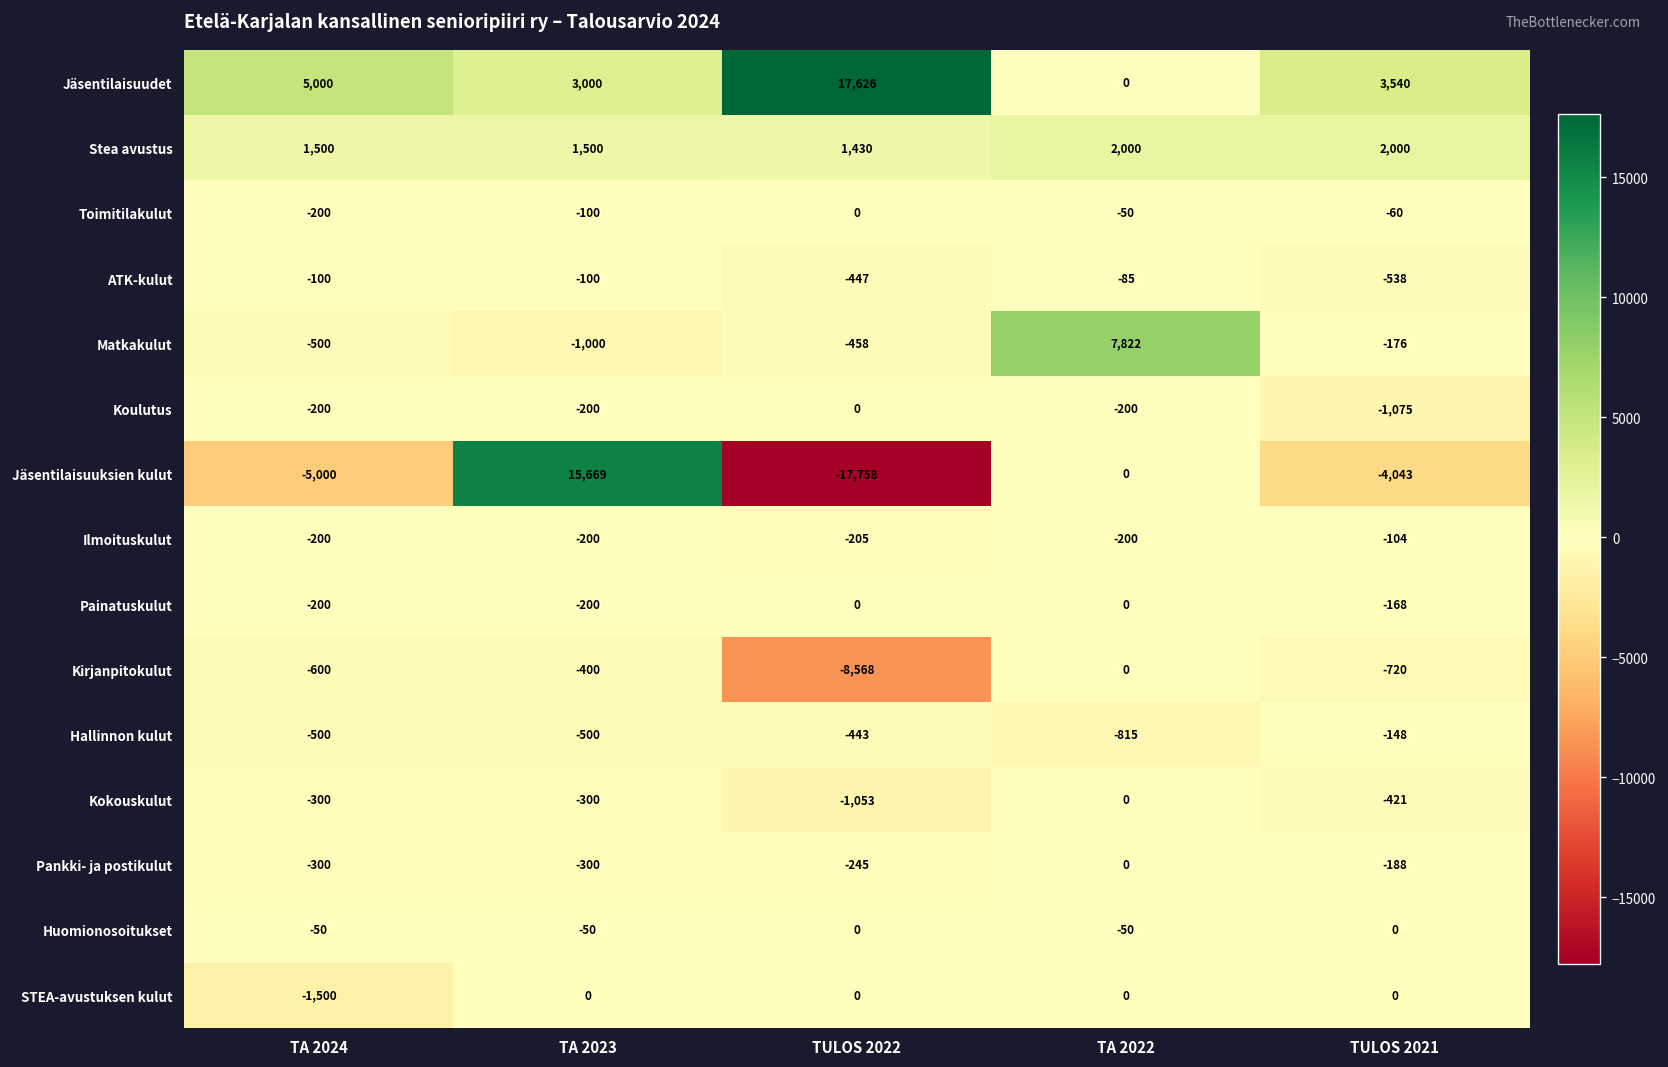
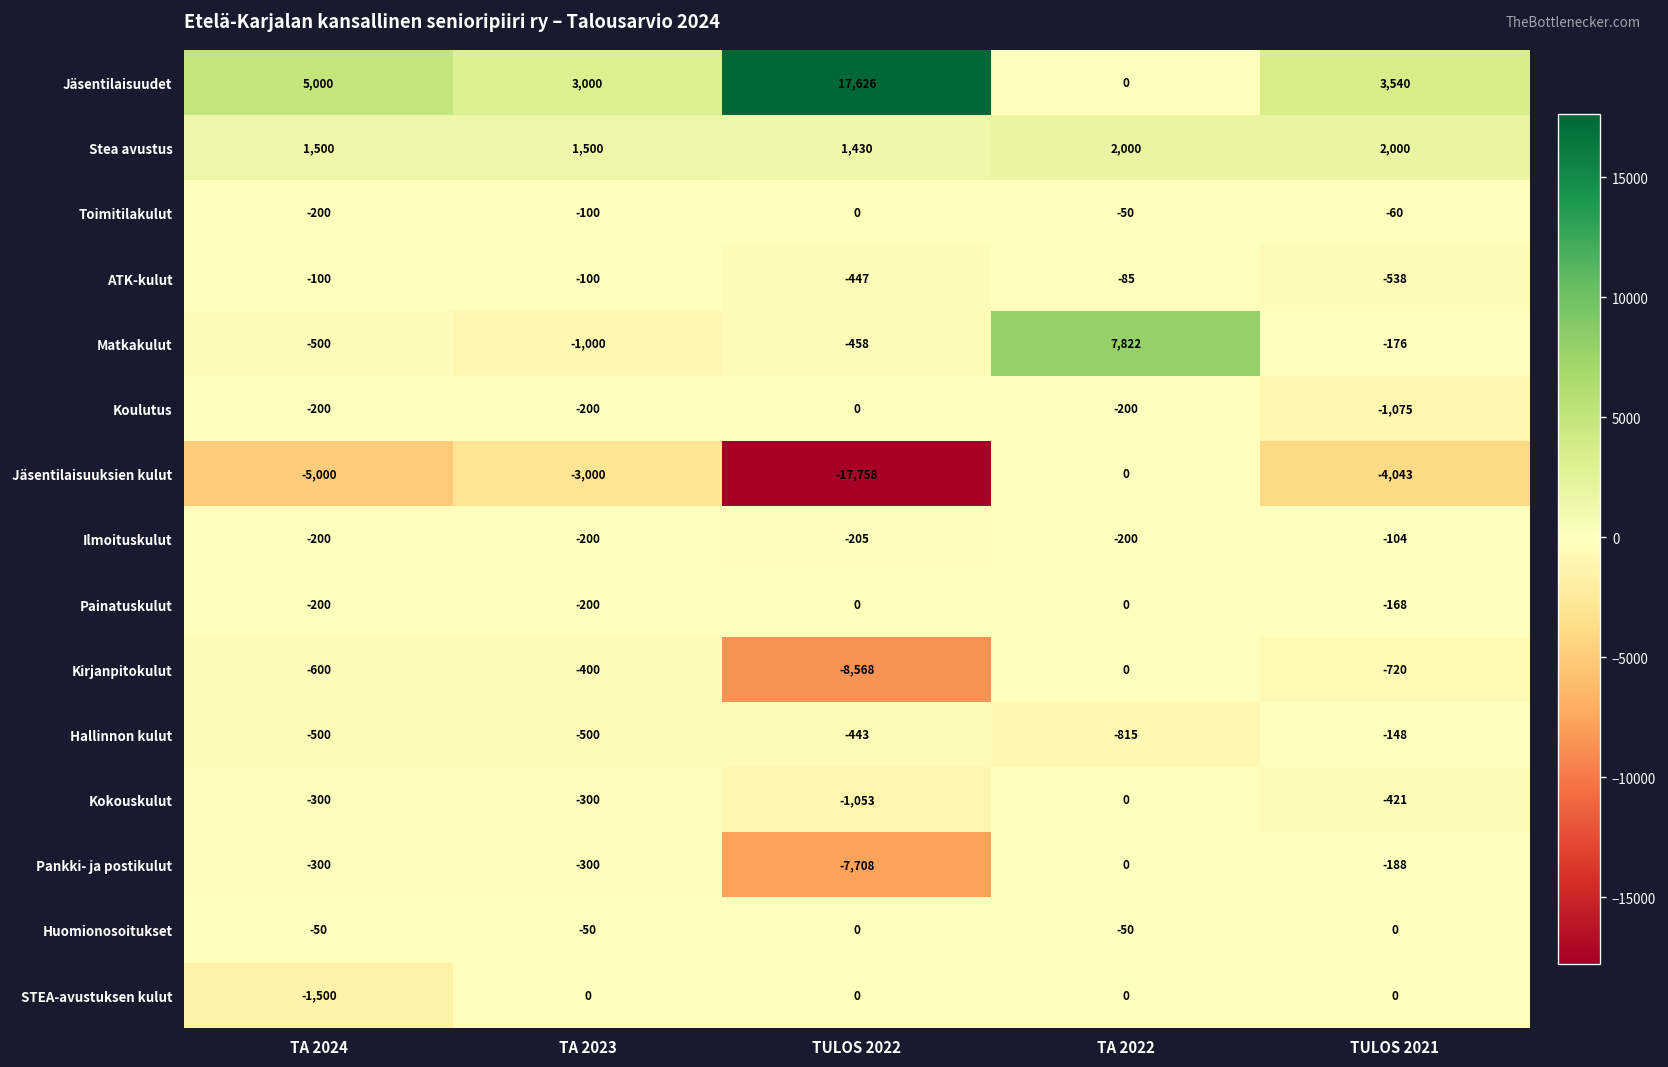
  {
    "Jäsentilaisuudet": {
      "TA 2024": "5,000",
      "TA 2023": "3,000",
      "TULOS 2022": "17,626",
      "TA 2022": "0",
      "TULOS 2021": "3,540"
    },
    "Stea avustus": {
      "TA 2024": "1,500",
      "TA 2023": "1,500",
      "TULOS 2022": "1,430",
      "TA 2022": "2,000",
      "TULOS 2021": "2,000"
    },
    "Toimitilakulut": {
      "TA 2024": "-200",
      "TA 2023": "-100",
      "TULOS 2022": "0",
      "TA 2022": "-50",
      "TULOS 2021": "-60"
    },
    "ATK-kulut": {
      "TA 2024": "-100",
      "TA 2023": "-100",
      "TULOS 2022": "-447",
      "TA 2022": "-85",
      "TULOS 2021": "-538"
    },
    "Matkakulut": {
      "TA 2024": "-500",
      "TA 2023": "-1,000",
      "TULOS 2022": "-458",
      "TA 2022": "7,822",
      "TULOS 2021": "-176"
    },
    "Koulutus": {
      "TA 2024": "-200",
      "TA 2023": "-200",
      "TULOS 2022": "0",
      "TA 2022": "-200",
      "TULOS 2021": "-1,075"
    },
    "Jäsentilaisuuksien kulut": {
      "TA 2024": "-5,000",
-     "TA 2023": "15,669",
+     "TA 2023": "-3,000",
      "TULOS 2022": "-17,758",
      "TA 2022": "0",
      "TULOS 2021": "-4,043"
    },
    "Ilmoituskulut": {
      "TA 2024": "-200",
      "TA 2023": "-200",
      "TULOS 2022": "-205",
      "TA 2022": "-200",
      "TULOS 2021": "-104"
    },
    "Painatuskulut": {
      "TA 2024": "-200",
      "TA 2023": "-200",
      "TULOS 2022": "0",
      "TA 2022": "0",
      "TULOS 2021": "-168"
    },
    "Kirjanpitokulut": {
      "TA 2024": "-600",
      "TA 2023": "-400",
      "TULOS 2022": "-8,568",
      "TA 2022": "0",
      "TULOS 2021": "-720"
    },
    "Hallinnon kulut": {
      "TA 2024": "-500",
      "TA 2023": "-500",
      "TULOS 2022": "-443",
      "TA 2022": "-815",
      "TULOS 2021": "-148"
    },
    "Kokouskulut": {
      "TA 2024": "-300",
      "TA 2023": "-300",
      "TULOS 2022": "-1,053",
      "TA 2022": "0",
      "TULOS 2021": "-421"
    },
    "Pankki- ja postikulut": {
      "TA 2024": "-300",
      "TA 2023": "-300",
-     "TULOS 2022": "-245",
+     "TULOS 2022": "-7,708",
      "TA 2022": "0",
      "TULOS 2021": "-188"
    },
    "Huomionosoitukset": {
      "TA 2024": "-50",
      "TA 2023": "-50",
      "TULOS 2022": "0",
      "TA 2022": "-50",
      "TULOS 2021": "0"
    },
    "STEA-avustuksen kulut": {
      "TA 2024": "-1,500",
      "TA 2023": "0",
      "TULOS 2022": "0",
      "TA 2022": "0",
      "TULOS 2021": "0"
    }
  }
